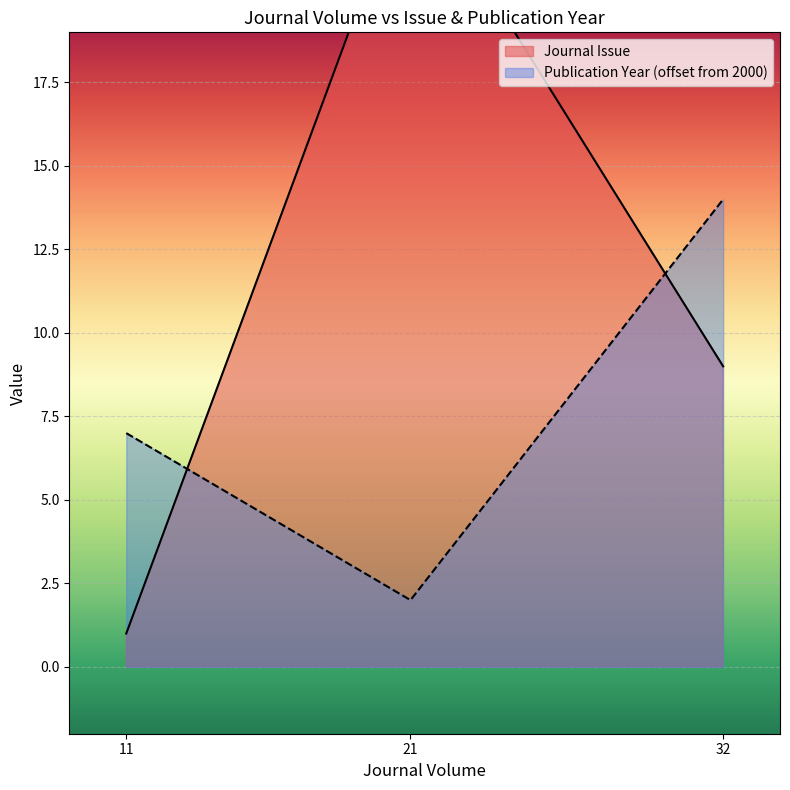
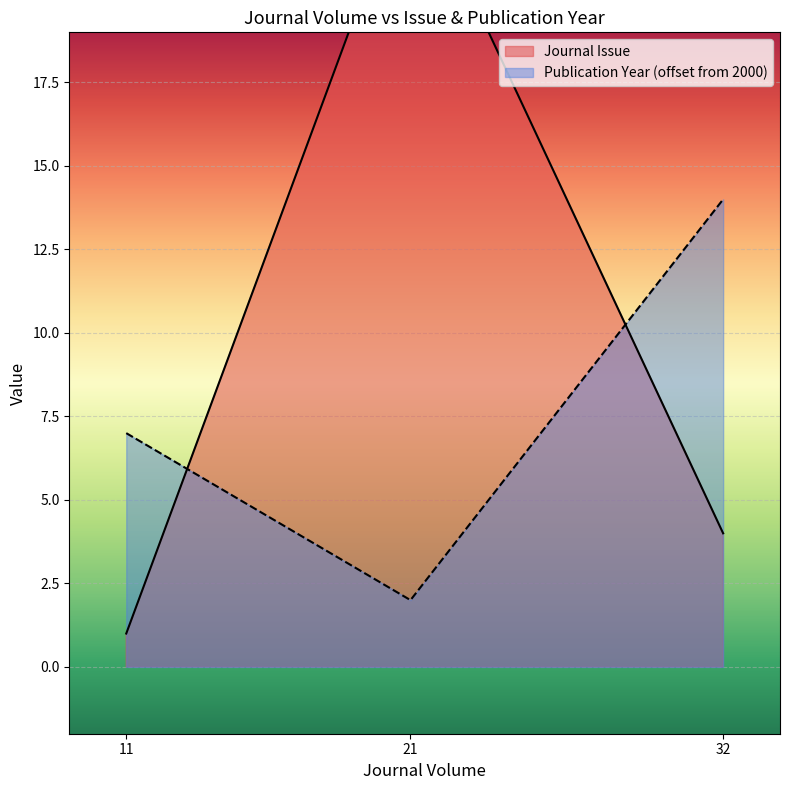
  {
    "Journal Issue": {
      "11": 1,
-     "32": 9
+     "32": 4
    },
    "Publication Year (offset from 2000)": {
      "11": 7,
      "21": 2,
      "32": 14
    }
  }
